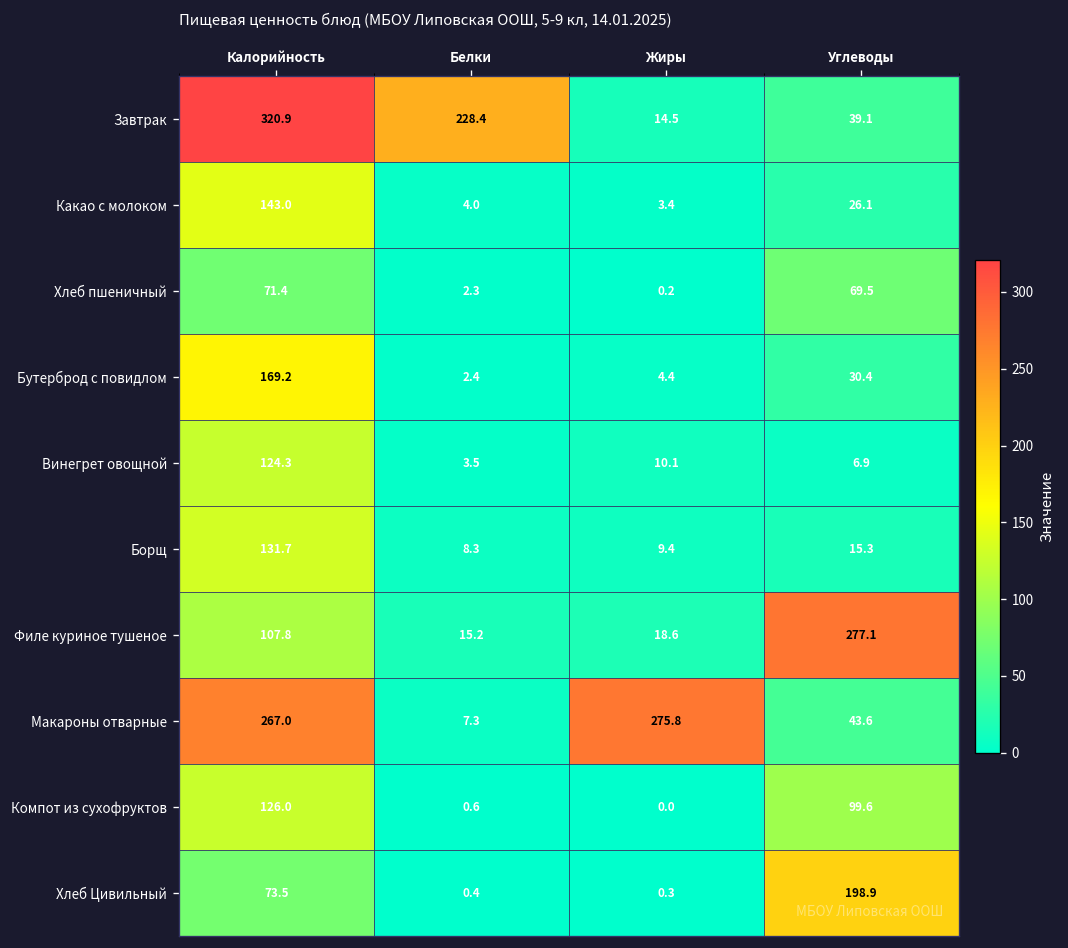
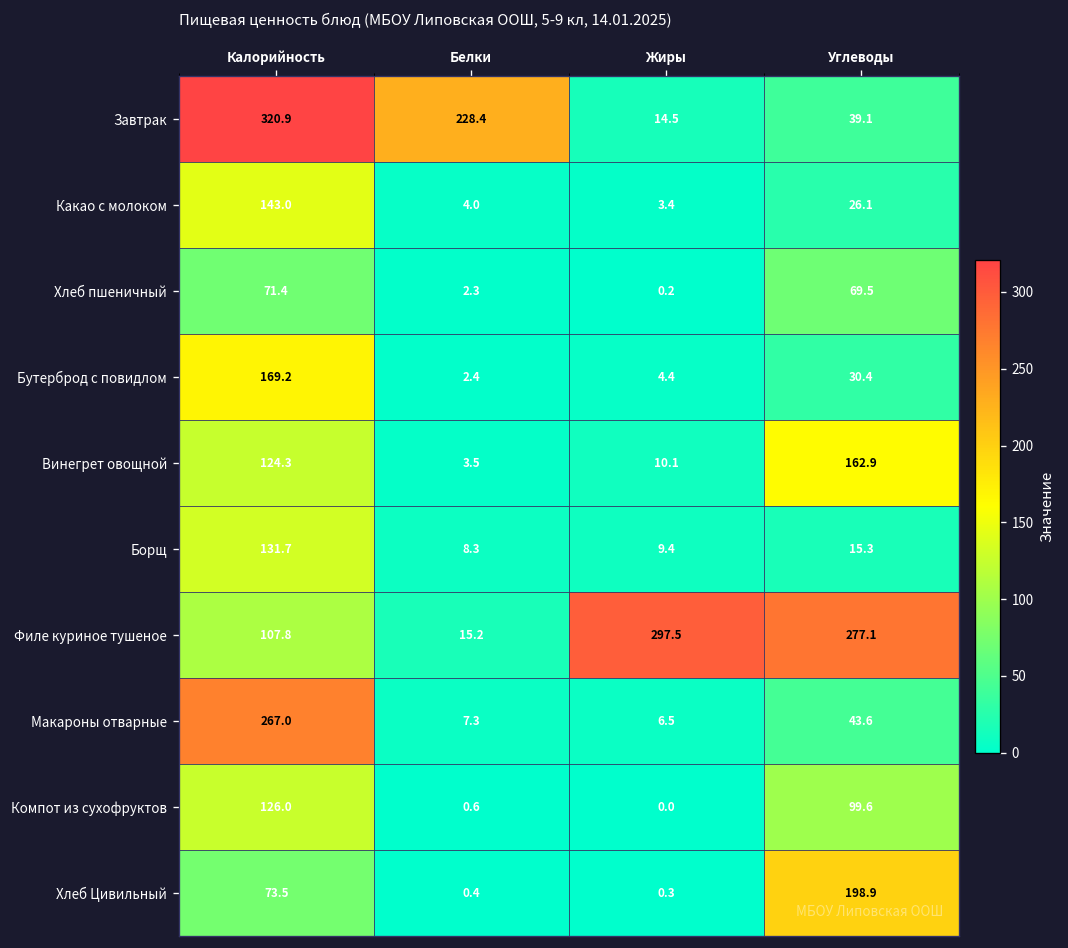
  {
    "Завтрак": {
      "Калорийность": 320.9,
      "Белки": 228.4,
      "Жиры": 14.5,
      "Углеводы": 39.1
    },
    "Какао с молоком": {
      "Калорийность": 143.0,
      "Белки": 4.0,
      "Жиры": 3.4,
      "Углеводы": 26.1
    },
    "Хлеб пшеничный": {
      "Калорийность": 71.4,
      "Белки": 2.3,
      "Жиры": 0.2,
      "Углеводы": 69.5
    },
    "Бутерброд с повидлом": {
      "Калорийность": 169.2,
      "Белки": 2.4,
      "Жиры": 4.4,
      "Углеводы": 30.4
    },
    "Винегрет овощной": {
      "Калорийность": 124.3,
      "Белки": 3.5,
      "Жиры": 10.1,
-     "Углеводы": 6.9
+     "Углеводы": 162.9
    },
    "Борщ": {
      "Калорийность": 131.7,
      "Белки": 8.3,
      "Жиры": 9.4,
      "Углеводы": 15.3
    },
    "Филе куриное тушеное": {
      "Калорийность": 107.8,
      "Белки": 15.2,
-     "Жиры": 18.6,
+     "Жиры": 297.5,
      "Углеводы": 277.1
    },
    "Макароны отварные": {
      "Калорийность": 267.0,
      "Белки": 7.3,
-     "Жиры": 275.8,
+     "Жиры": 6.5,
      "Углеводы": 43.6
    },
    "Компот из сухофруктов": {
      "Калорийность": 126.0,
      "Белки": 0.6,
      "Жиры": 0.0,
      "Углеводы": 99.6
    },
    "Хлеб Цивильный": {
      "Калорийность": 73.5,
      "Белки": 0.4,
      "Жиры": 0.3
    }
  }
